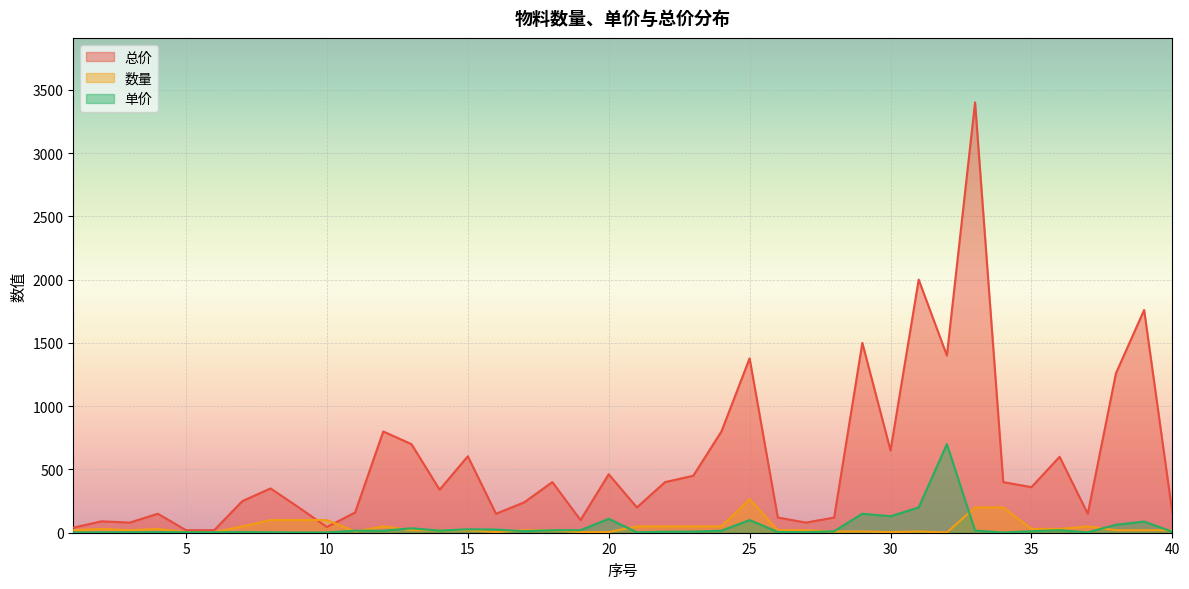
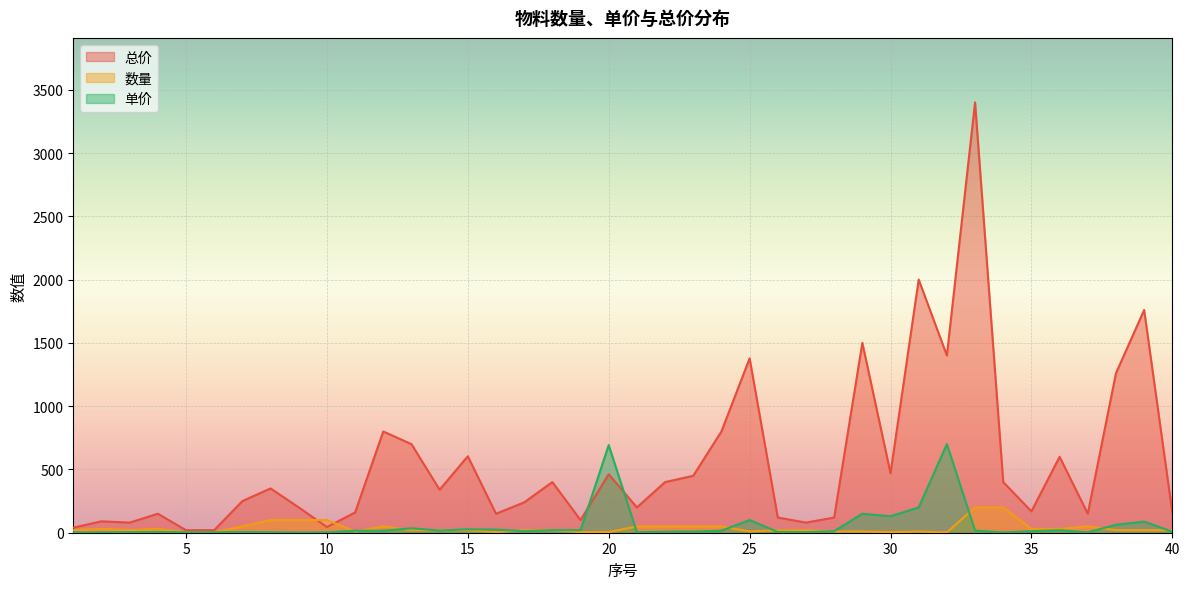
  {
    "总价": {
      "10": 50,
      "15": 600,
      "20": 460,
      "25": 1380,
-     "30": 650,
-     "35": 360,
+     "30": 470,
+     "35": 170,
      "40": 160
    },
    "数量": {
      "10": 100,
      "20": 10,
-     "25": 270,
+     "25": 10,
      "30": 10
    },
    "单价": {
      "10": 0,
-     "20": 110,
+     "20": 690,
      "25": 100,
      "30": 130
    }
  }
